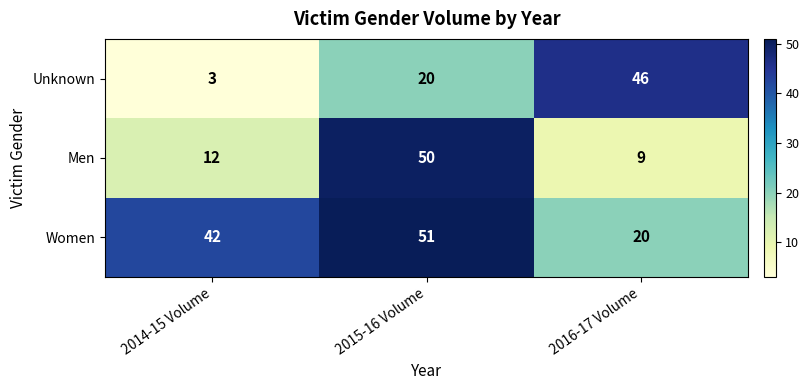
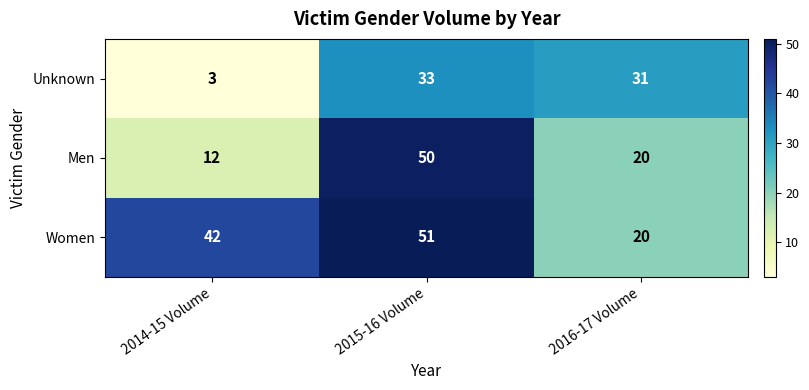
  {
    "Unknown": {
      "2014-15 Volume": 3,
-     "2015-16 Volume": 20,
-     "2016-17 Volume": 46
+     "2015-16 Volume": 33,
+     "2016-17 Volume": 31
    },
    "Men": {
      "2014-15 Volume": 12,
      "2015-16 Volume": 50,
-     "2016-17 Volume": 9
+     "2016-17 Volume": 20
    },
    "Women": {
      "2014-15 Volume": 42,
      "2015-16 Volume": 51,
      "2016-17 Volume": 20
    }
  }
